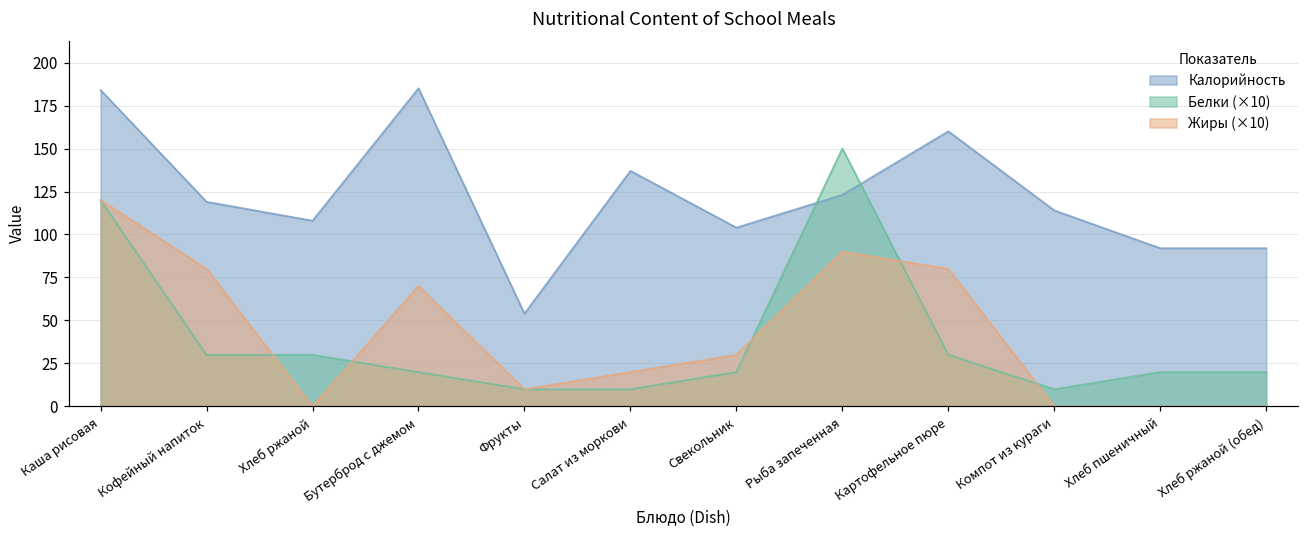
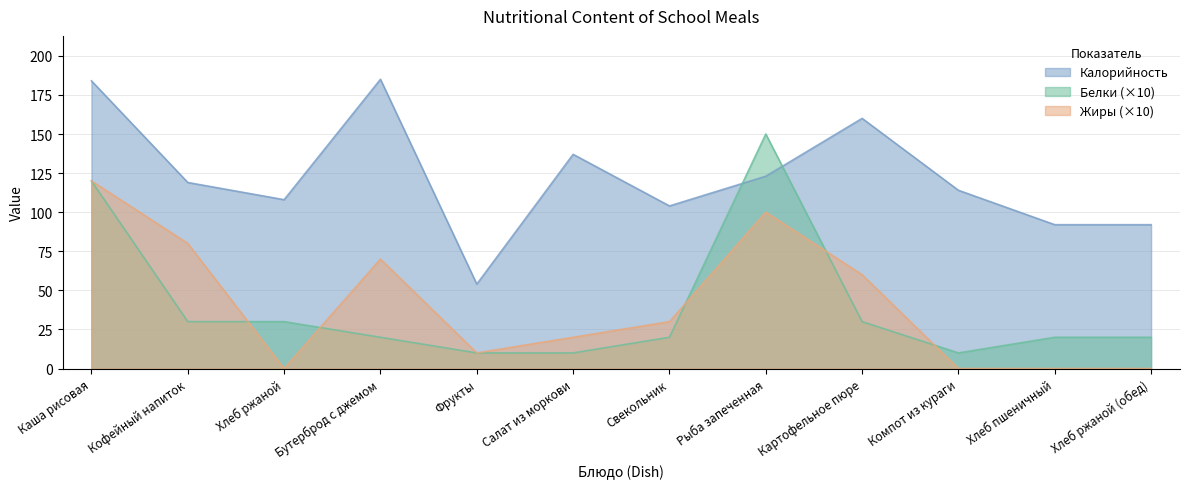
  {
    "Жиры (×10)": {
      "Кофейный напиток": 80,
      "Хлеб ржаной": 0,
      "Бутерброд с джемом": 70,
      "Салат из моркови": 20,
      "Свекольник": 30,
-     "Рыба запеченная": 90,
-     "Картофельное пюре": 80,
+     "Рыба запеченная": 100,
+     "Картофельное пюре": 60,
      "Компот из кураги": 0,
      "Хлеб пшеничный": 0,
      "Хлеб ржаной (обед)": 0
    }
  }
